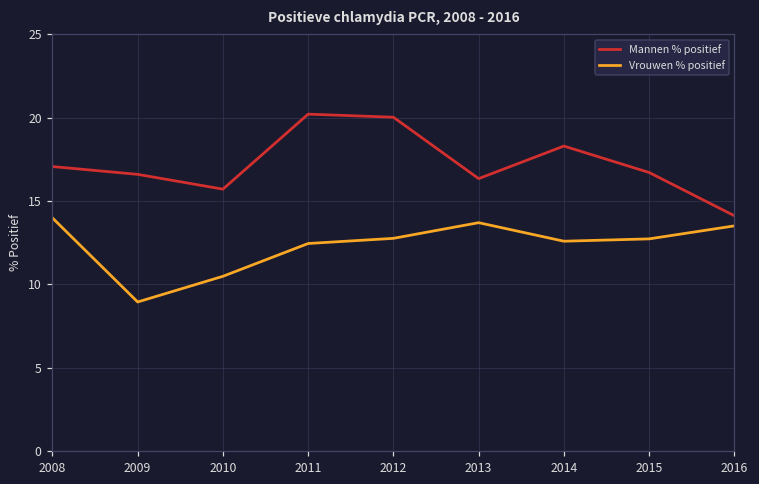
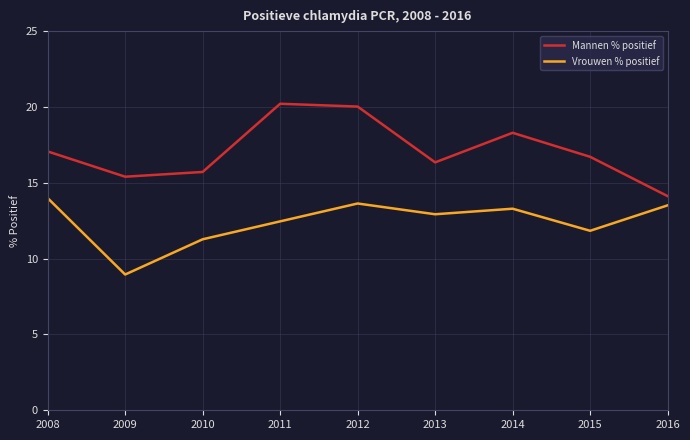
  {
    "Mannen % positief": {
      "2008": 17.1,
-     "2009": 16.6,
+     "2009": 15.4,
      "2010": 15.7,
      "2011": 20.2,
      "2012": 20.0,
      "2013": 16.3,
      "2014": 18.3,
      "2015": 16.7,
      "2016": 14.1
    },
    "Vrouwen % positief": {
      "2008": 14.0,
      "2009": 9.0,
-     "2010": 10.5,
+     "2010": 11.3,
      "2011": 12.5,
-     "2012": 12.8,
-     "2013": 13.7,
-     "2014": 12.6,
-     "2015": 12.7,
+     "2012": 13.6,
+     "2013": 12.9,
+     "2014": 13.3,
+     "2015": 11.8,
      "2016": 13.5
    }
  }
